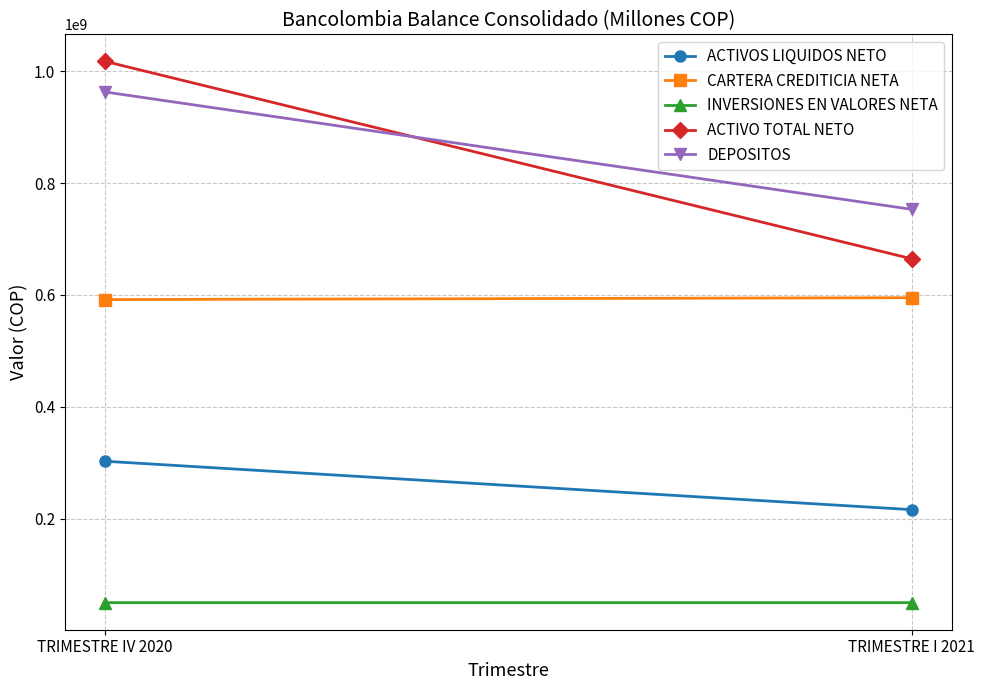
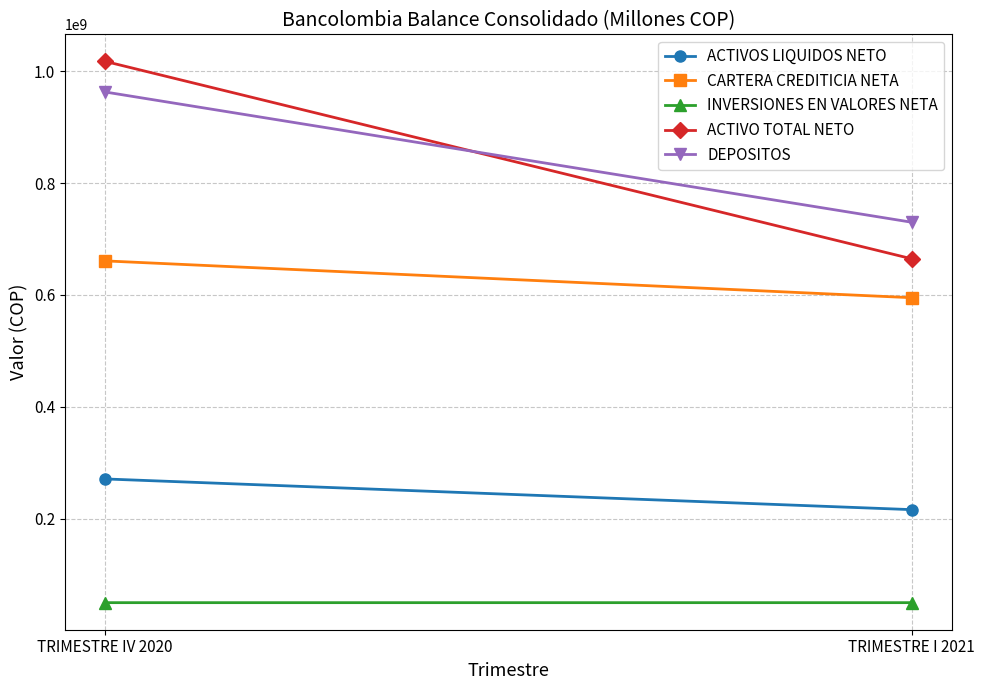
  {
    "ACTIVOS LIQUIDOS NETO": {
-     "TRIMESTRE IV 2020": 300000000,
+     "TRIMESTRE IV 2020": 270000000,
      "TRIMESTRE I 2021": 220000000
    },
    "CARTERA CREDITICIA NETA": {
-     "TRIMESTRE IV 2020": 590000000,
+     "TRIMESTRE IV 2020": 660000000,
      "TRIMESTRE I 2021": 600000000
    },
    "INVERSIONES EN VALORES NETA": {
      "TRIMESTRE IV 2020": 50000000,
      "TRIMESTRE I 2021": 50000000
    },
    "ACTIVO TOTAL NETO": {
      "TRIMESTRE IV 2020": 1020000000,
      "TRIMESTRE I 2021": 660000000
    },
    "DEPOSITOS": {
      "TRIMESTRE IV 2020": 960000000,
-     "TRIMESTRE I 2021": 750000000
+     "TRIMESTRE I 2021": 730000000
    }
  }
